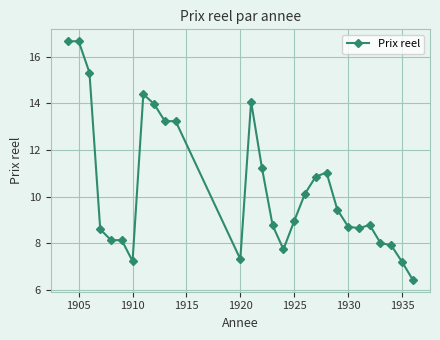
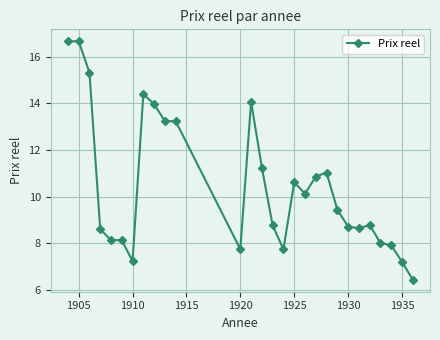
  {
    "1905": 16.7,
    "1910": 7.2,
-   "1920": 7.3,
-   "1925": 8.9,
+   "1920": 7.7,
+   "1925": 10.6,
    "1930": 8.7,
    "1935": 7.2
  }
